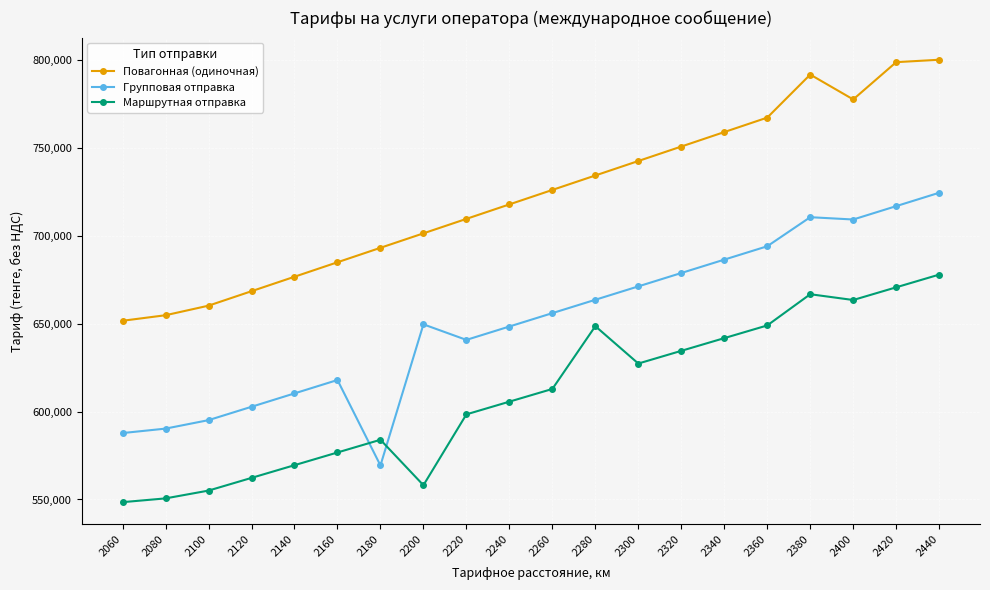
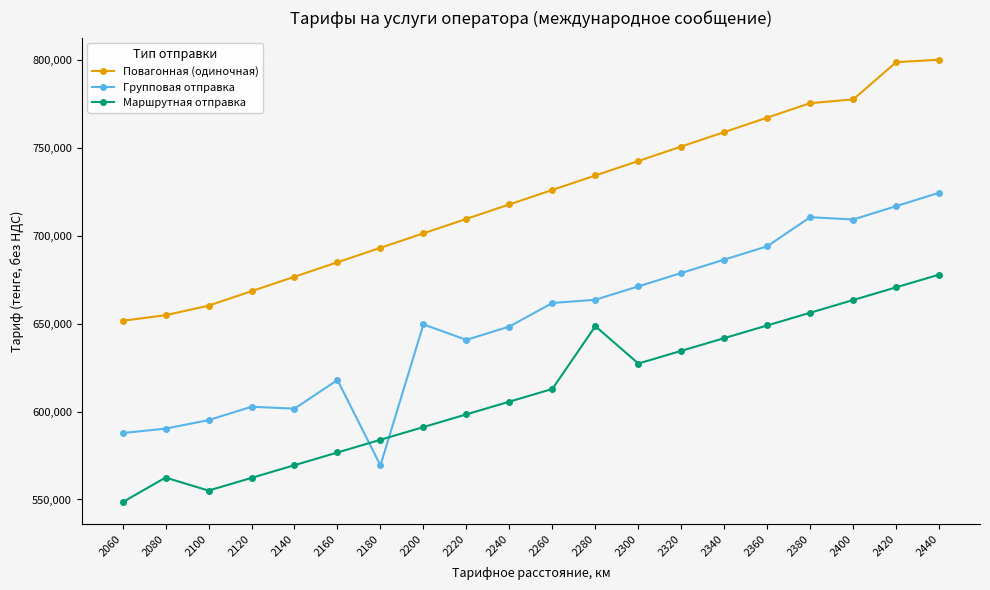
  {
    "Повагонная (одиночная)": {
      "2060": "652,000",
      "2080": "655,000",
      "2100": "660,000",
      "2120": "668,000",
      "2140": "677,000",
      "2160": "685,000",
      "2180": "693,000",
      "2200": "701,000",
      "2220": "709,000",
      "2240": "718,000",
      "2260": "726,000",
      "2280": "734,000",
      "2300": "742,000",
      "2320": "751,000",
      "2340": "759,000",
      "2360": "767,000",
-     "2380": "791,000",
+     "2380": "775,000",
      "2400": "777,000",
      "2420": "799,000",
      "2440": "800,000"
    },
    "Групповая отправка": {
      "2060": "588,000",
      "2080": "590,000",
      "2100": "595,000",
      "2120": "603,000",
-     "2140": "610,000",
+     "2140": "602,000",
      "2160": "618,000",
      "2180": "569,000",
      "2200": "650,000",
      "2220": "641,000",
      "2240": "648,000",
-     "2260": "656,000",
+     "2260": "662,000",
      "2280": "664,000",
      "2300": "671,000",
      "2320": "679,000",
      "2340": "686,000",
      "2360": "694,000",
      "2380": "710,000",
      "2400": "709,000",
      "2420": "717,000",
      "2440": "724,000"
    },
    "Маршрутная отправка": {
      "2060": "548,000",
-     "2080": "551,000",
+     "2080": "562,000",
      "2100": "555,000",
      "2120": "562,000",
      "2140": "570,000",
      "2160": "577,000",
      "2180": "584,000",
-     "2200": "558,000",
+     "2200": "591,000",
      "2220": "598,000",
      "2240": "606,000",
      "2260": "613,000",
      "2280": "649,000",
      "2300": "627,000",
      "2320": "634,000",
      "2340": "642,000",
      "2360": "649,000",
-     "2380": "667,000",
+     "2380": "656,000",
      "2400": "663,000",
      "2420": "671,000",
      "2440": "678,000"
    }
  }
